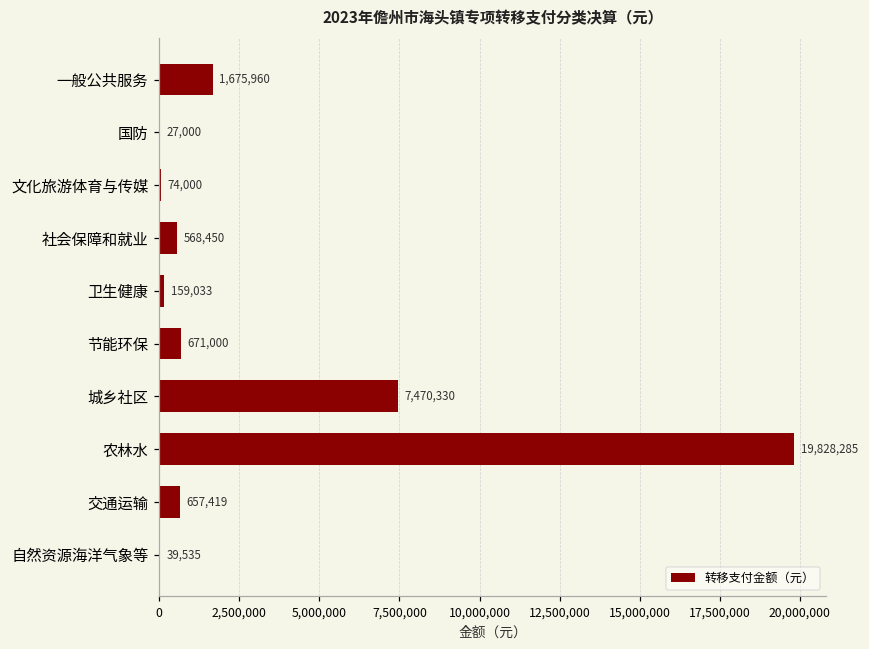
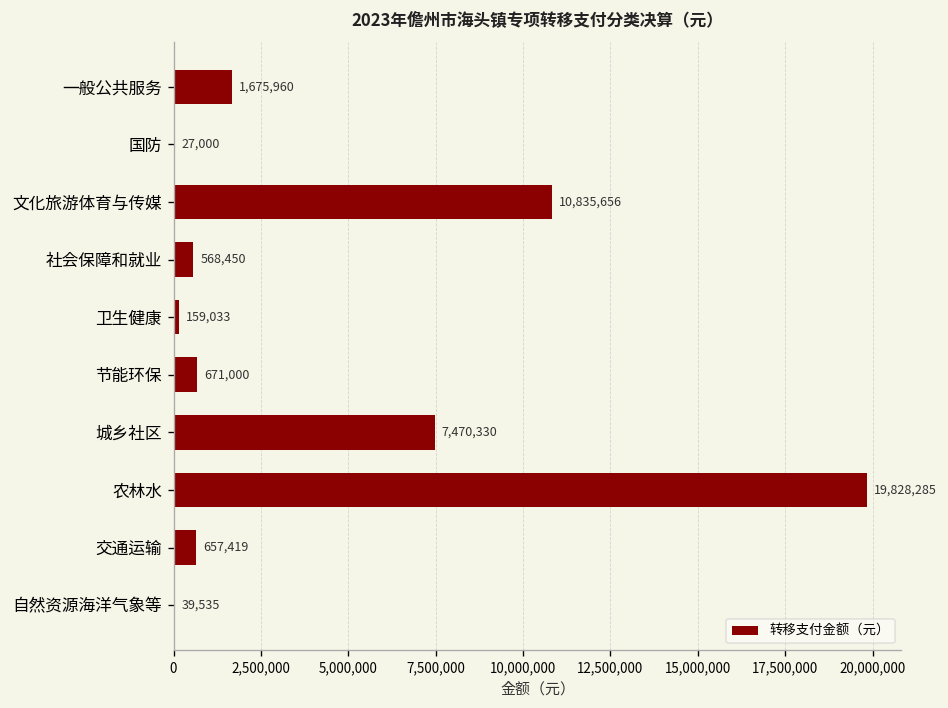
  {
    "一般公共服务": "1,675,960",
    "国防": "27,000",
-   "文化旅游体育与传媒": "74,000",
+   "文化旅游体育与传媒": "10,835,656",
    "社会保障和就业": "568,450",
    "卫生健康": "159,033",
    "节能环保": "671,000",
    "城乡社区": "7,470,330",
    "农林水": "19,828,285",
    "交通运输": "657,419",
    "自然资源海洋气象等": "39,535"
  }
